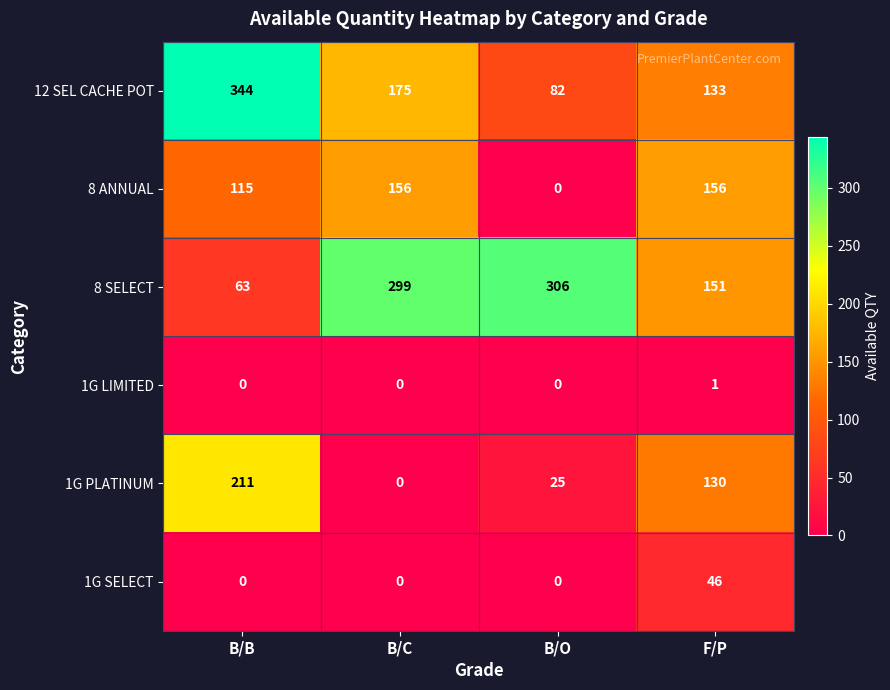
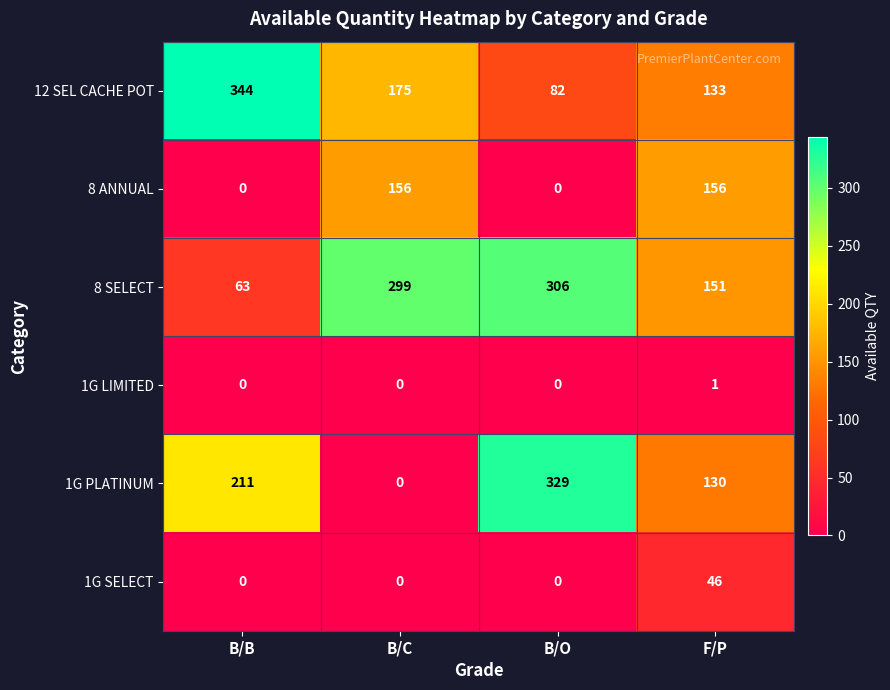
  {
    "12 SEL CACHE POT": {
      "B/B": 344,
      "B/C": 175,
      "B/O": 82
    },
    "8 ANNUAL": {
-     "B/B": 115,
+     "B/B": 0,
      "B/C": 156,
      "B/O": 0,
      "F/P": 156
    },
    "8 SELECT": {
      "B/B": 63,
      "B/C": 299,
      "B/O": 306,
      "F/P": 151
    },
    "1G LIMITED": {
      "B/B": 0,
      "B/C": 0,
      "B/O": 0,
      "F/P": 1
    },
    "1G PLATINUM": {
      "B/B": 211,
      "B/C": 0,
-     "B/O": 25,
+     "B/O": 329,
      "F/P": 130
    },
    "1G SELECT": {
      "B/B": 0,
      "B/C": 0,
      "B/O": 0,
      "F/P": 46
    }
  }
